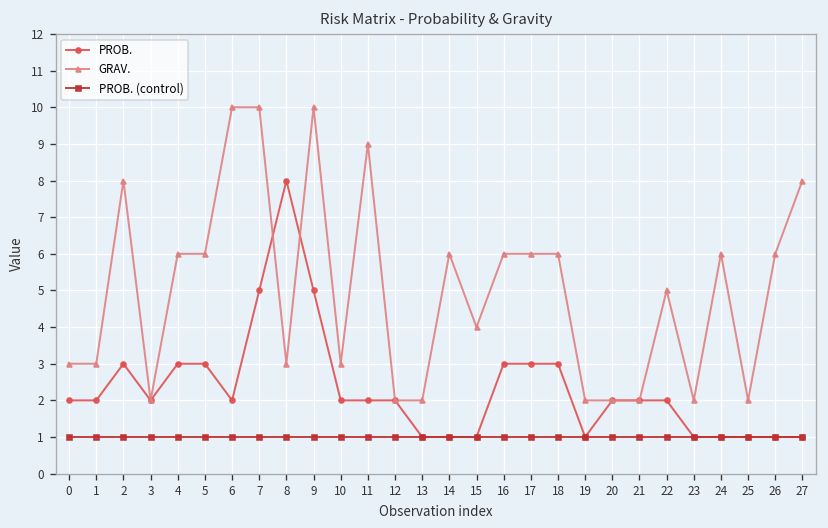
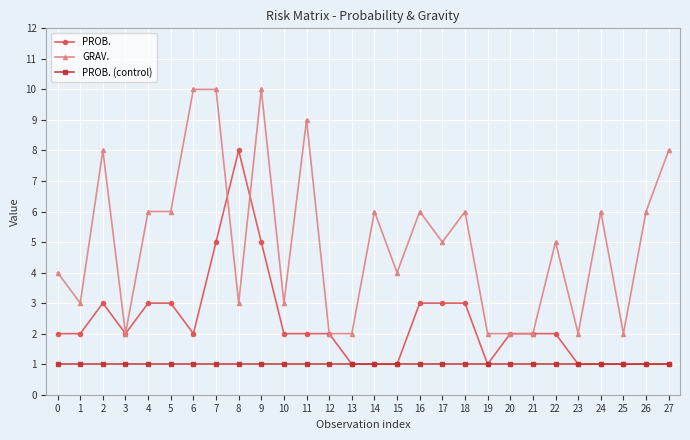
  {
    "GRAV.": {
-     "0": 3,
+     "0": 4,
      "1": 3,
      "2": 8,
      "4": 6,
      "5": 6,
      "6": 10,
      "7": 10,
      "8": 3,
      "9": 10,
      "10": 3,
      "11": 9,
      "13": 2,
      "14": 6,
      "15": 4,
      "16": 6,
-     "17": 6,
+     "17": 5,
      "18": 6,
      "19": 2,
      "22": 5,
      "23": 2,
      "24": 6,
      "25": 2,
      "26": 6,
      "27": 8
    }
  }
